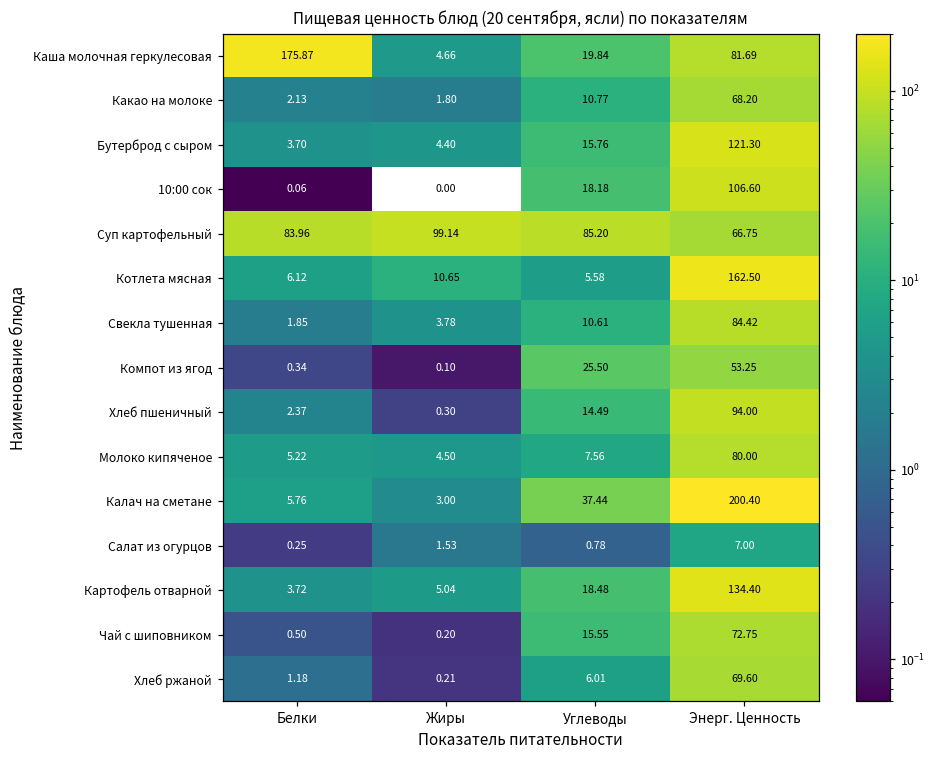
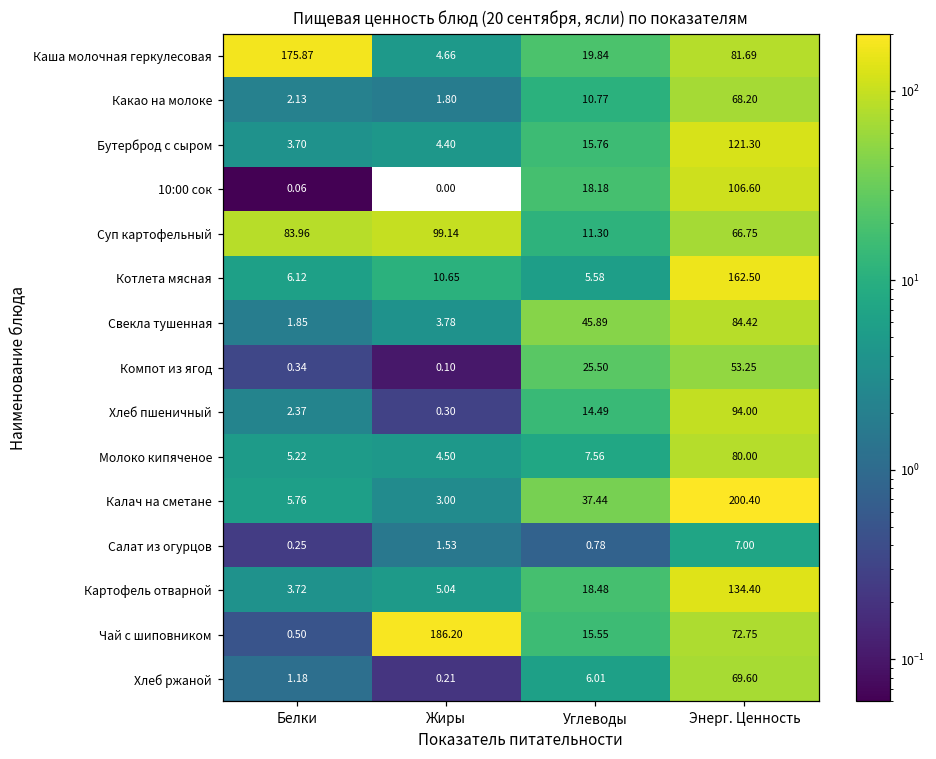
  {
    "Каша молочная геркулесовая": {
      "Белки": 175.87,
      "Жиры": 4.66,
      "Углеводы": 19.84,
      "Энерг. Ценность": 81.69
    },
    "Какао на молоке": {
      "Белки": 2.13,
      "Жиры": 1.80,
      "Углеводы": 10.77,
      "Энерг. Ценность": 68.20
    },
    "Бутерброд с сыром": {
      "Белки": 3.70,
      "Жиры": 4.40,
      "Углеводы": 15.76,
      "Энерг. Ценность": 121.30
    },
    "10:00 сок": {
      "Белки": 0.06,
      "Жиры": 0.00,
      "Углеводы": 18.18,
      "Энерг. Ценность": 106.60
    },
    "Суп картофельный": {
      "Белки": 83.96,
      "Жиры": 99.14,
-     "Углеводы": 85.20,
+     "Углеводы": 11.30,
      "Энерг. Ценность": 66.75
    },
    "Котлета мясная": {
      "Белки": 6.12,
      "Жиры": 10.65,
      "Углеводы": 5.58,
      "Энерг. Ценность": 162.50
    },
    "Свекла тушенная": {
      "Белки": 1.85,
      "Жиры": 3.78,
-     "Углеводы": 10.61,
+     "Углеводы": 45.89,
      "Энерг. Ценность": 84.42
    },
    "Компот из ягод": {
      "Белки": 0.34,
      "Жиры": 0.10,
      "Углеводы": 25.50,
      "Энерг. Ценность": 53.25
    },
    "Хлеб пшеничный": {
      "Белки": 2.37,
      "Жиры": 0.30,
      "Углеводы": 14.49,
      "Энерг. Ценность": 94.00
    },
    "Молоко кипяченое": {
      "Белки": 5.22,
      "Жиры": 4.50,
      "Углеводы": 7.56,
      "Энерг. Ценность": 80.00
    },
    "Калач на сметане": {
      "Белки": 5.76,
      "Жиры": 3.00,
      "Углеводы": 37.44,
      "Энерг. Ценность": 200.40
    },
    "Салат из огурцов": {
      "Белки": 0.25,
      "Жиры": 1.53,
      "Углеводы": 0.78,
      "Энерг. Ценность": 7.00
    },
    "Картофель отварной": {
      "Белки": 3.72,
      "Жиры": 5.04,
      "Углеводы": 18.48,
      "Энерг. Ценность": 134.40
    },
    "Чай с шиповником": {
      "Белки": 0.50,
-     "Жиры": 0.20,
+     "Жиры": 186.20,
      "Углеводы": 15.55,
      "Энерг. Ценность": 72.75
    },
    "Хлеб ржаной": {
      "Белки": 1.18,
      "Жиры": 0.21,
      "Углеводы": 6.01,
      "Энерг. Ценность": 69.60
    }
  }
